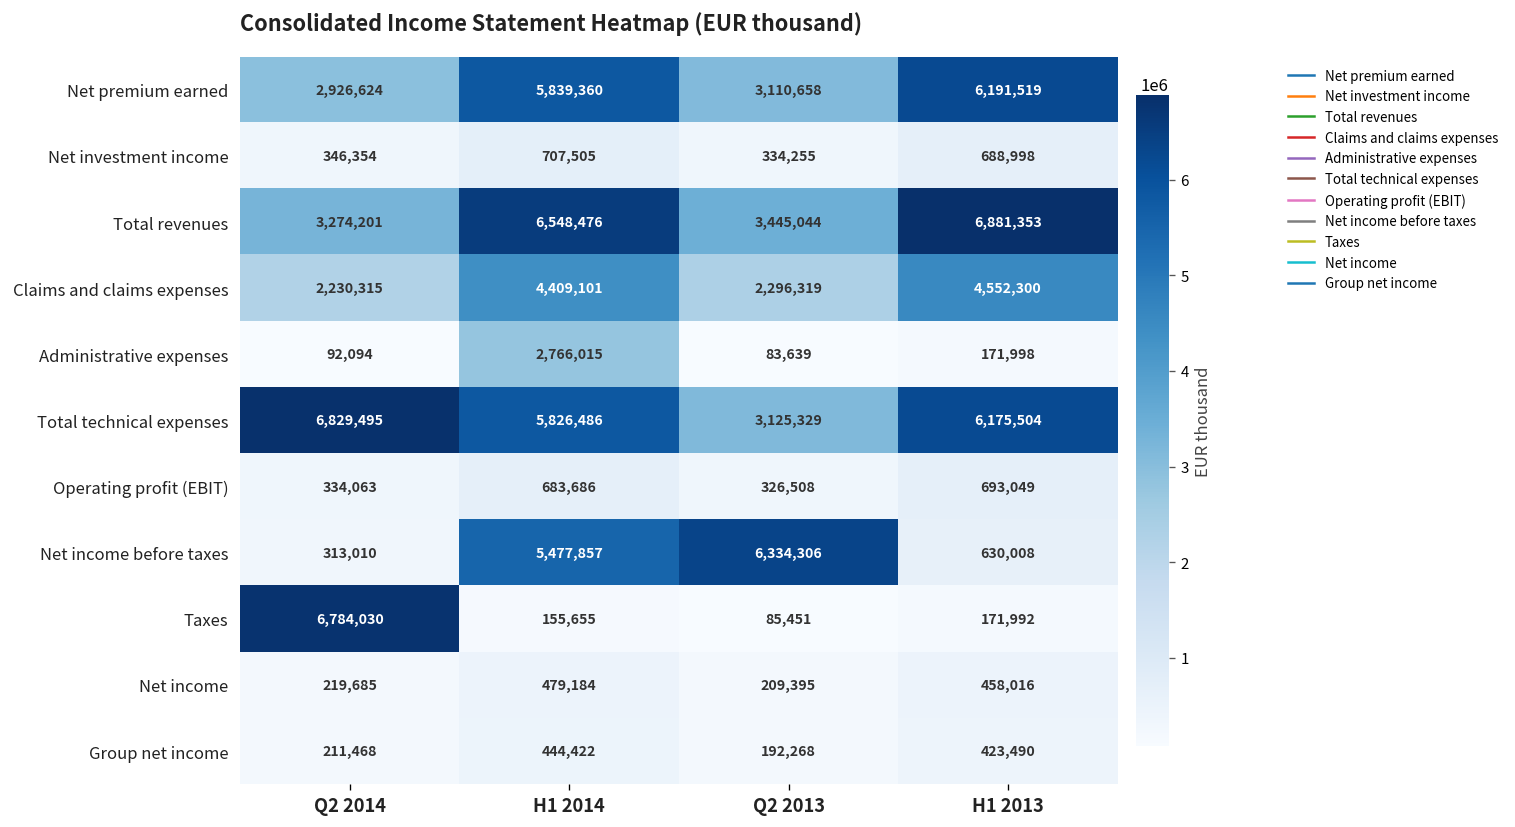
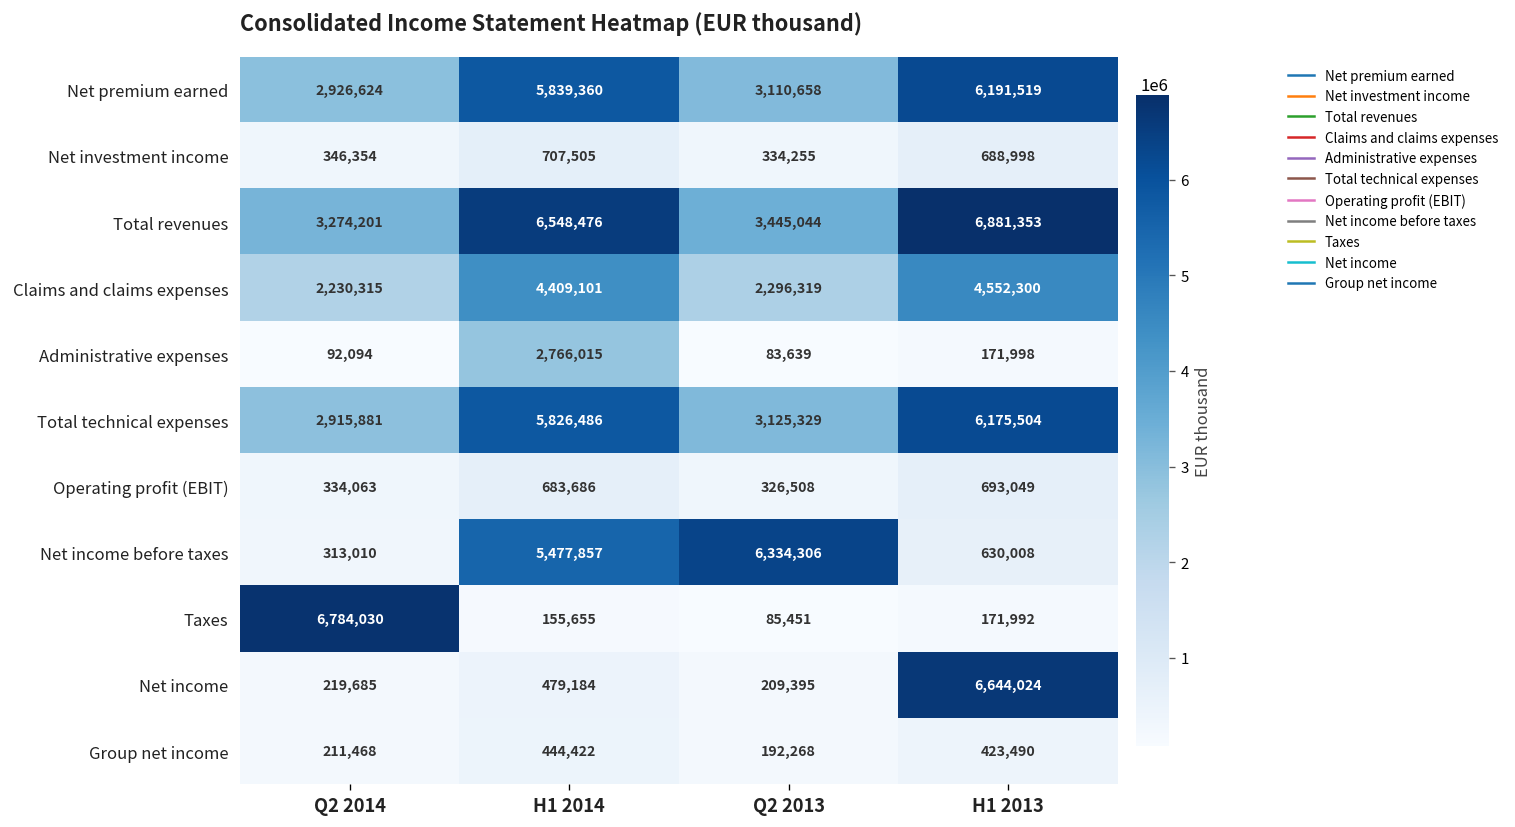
  {
    "Net premium earned": {
      "Q2 2014": "2,926,624",
      "H1 2014": "5,839,360",
      "Q2 2013": "3,110,658",
      "H1 2013": "6,191,519"
    },
    "Net investment income": {
      "Q2 2014": "346,354",
      "H1 2014": "707,505",
      "Q2 2013": "334,255",
      "H1 2013": "688,998"
    },
    "Total revenues": {
      "Q2 2014": "3,274,201",
      "H1 2014": "6,548,476",
      "Q2 2013": "3,445,044",
      "H1 2013": "6,881,353"
    },
    "Claims and claims expenses": {
      "Q2 2014": "2,230,315",
      "H1 2014": "4,409,101",
      "Q2 2013": "2,296,319",
      "H1 2013": "4,552,300"
    },
    "Administrative expenses": {
      "Q2 2014": "92,094",
      "H1 2014": "2,766,015",
      "Q2 2013": "83,639",
      "H1 2013": "171,998"
    },
    "Total technical expenses": {
-     "Q2 2014": "6,829,495",
+     "Q2 2014": "2,915,881",
      "H1 2014": "5,826,486",
      "Q2 2013": "3,125,329",
      "H1 2013": "6,175,504"
    },
    "Operating profit (EBIT)": {
      "Q2 2014": "334,063",
      "H1 2014": "683,686",
      "Q2 2013": "326,508",
      "H1 2013": "693,049"
    },
    "Net income before taxes": {
      "Q2 2014": "313,010",
      "H1 2014": "5,477,857",
      "Q2 2013": "6,334,306",
      "H1 2013": "630,008"
    },
    "Taxes": {
      "Q2 2014": "6,784,030",
      "H1 2014": "155,655",
      "Q2 2013": "85,451",
      "H1 2013": "171,992"
    },
    "Net income": {
      "Q2 2014": "219,685",
      "H1 2014": "479,184",
      "Q2 2013": "209,395",
-     "H1 2013": "458,016"
+     "H1 2013": "6,644,024"
    },
    "Group net income": {
      "Q2 2014": "211,468",
      "H1 2014": "444,422",
      "Q2 2013": "192,268",
      "H1 2013": "423,490"
    }
  }
